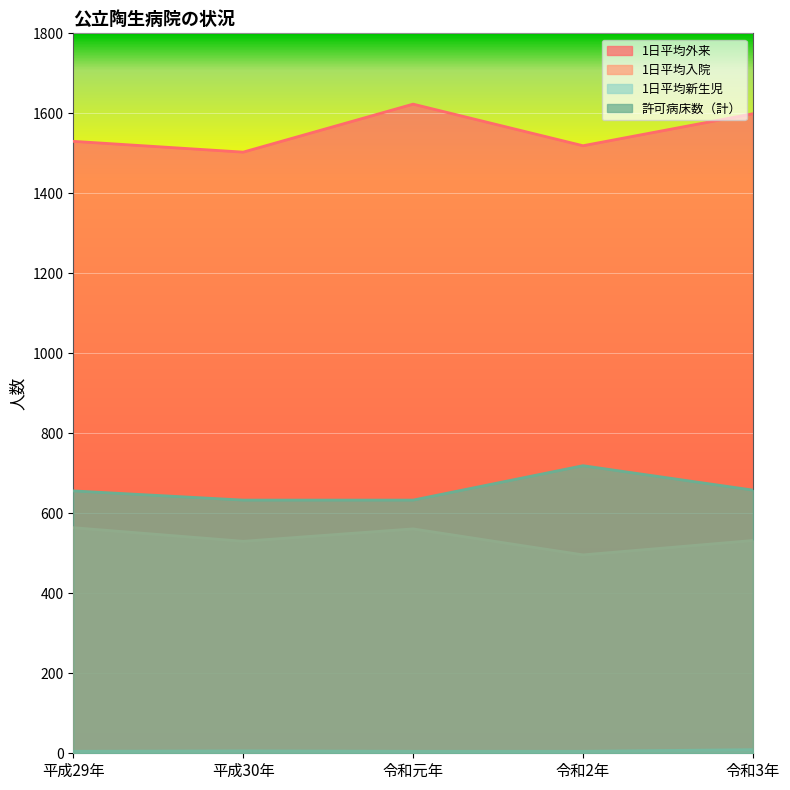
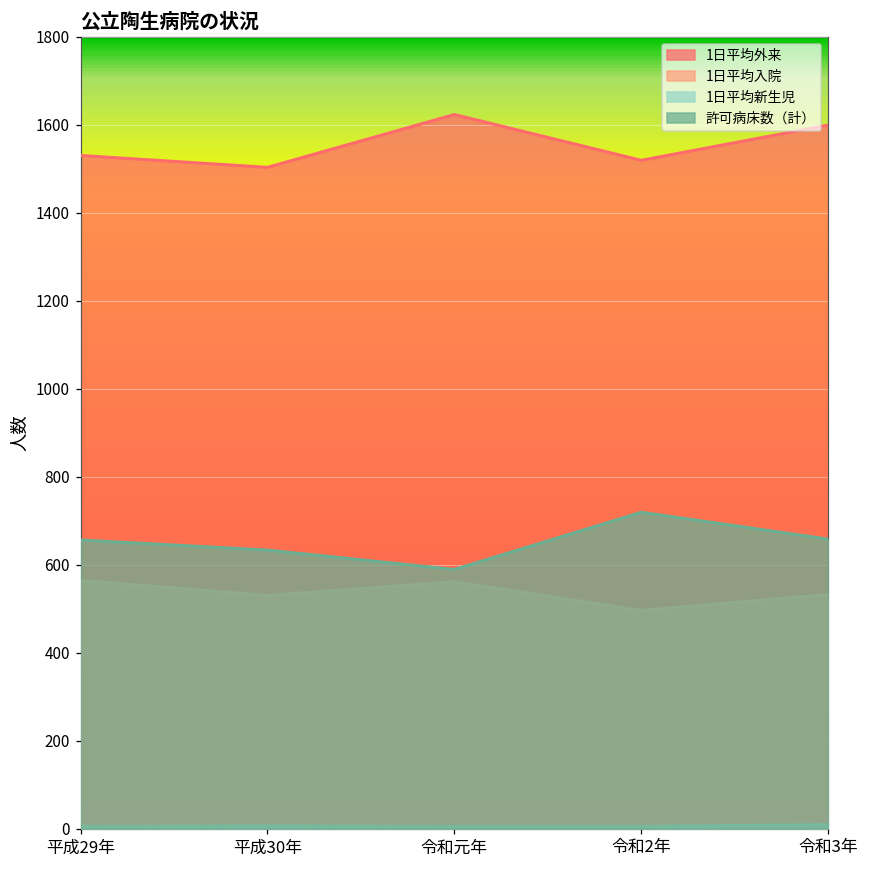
  {
    "1日平均新生児": {
      "平成29年": 10,
      "平成30年": 10,
      "令和元年": 10,
      "令和2年": 10,
      "令和3年": 10
    },
    "許可病床数（計）": {
      "平成29年": 660,
      "平成30年": 630,
-     "令和元年": 630,
+     "令和元年": 590,
      "令和2年": 720,
      "令和3年": 660
    }
  }
